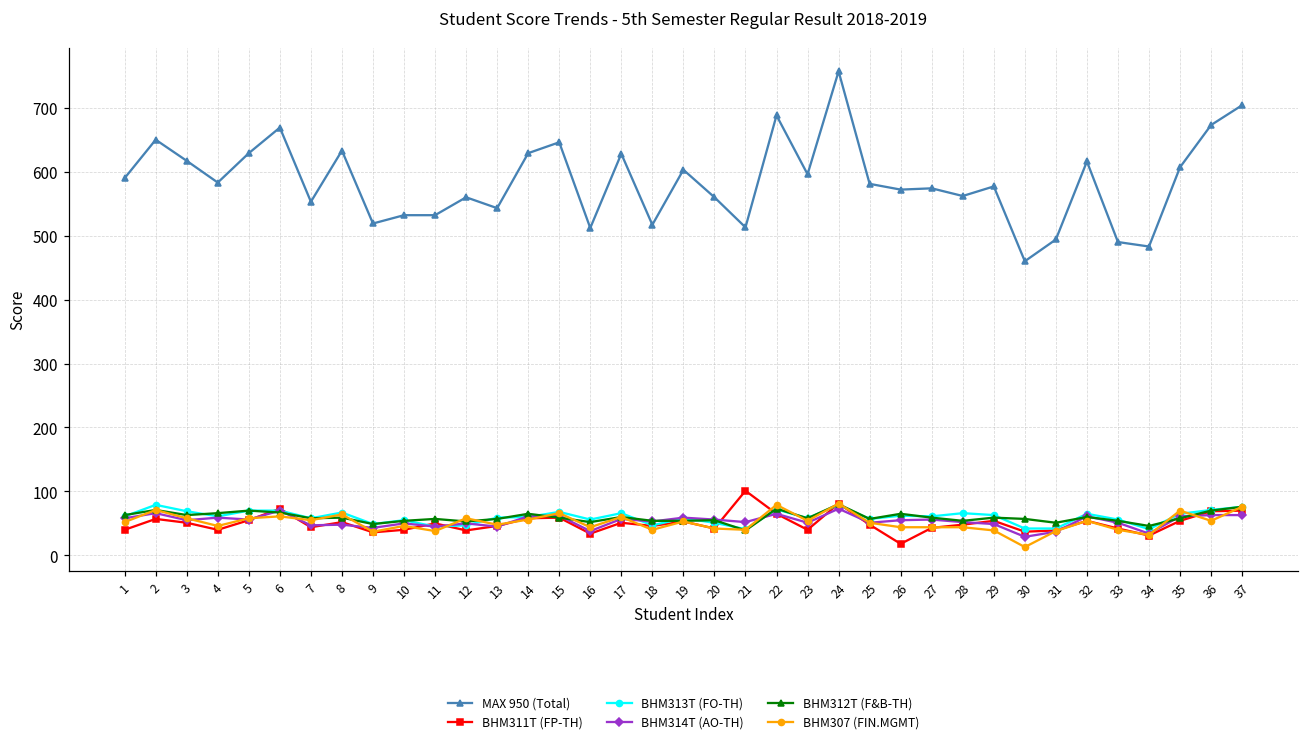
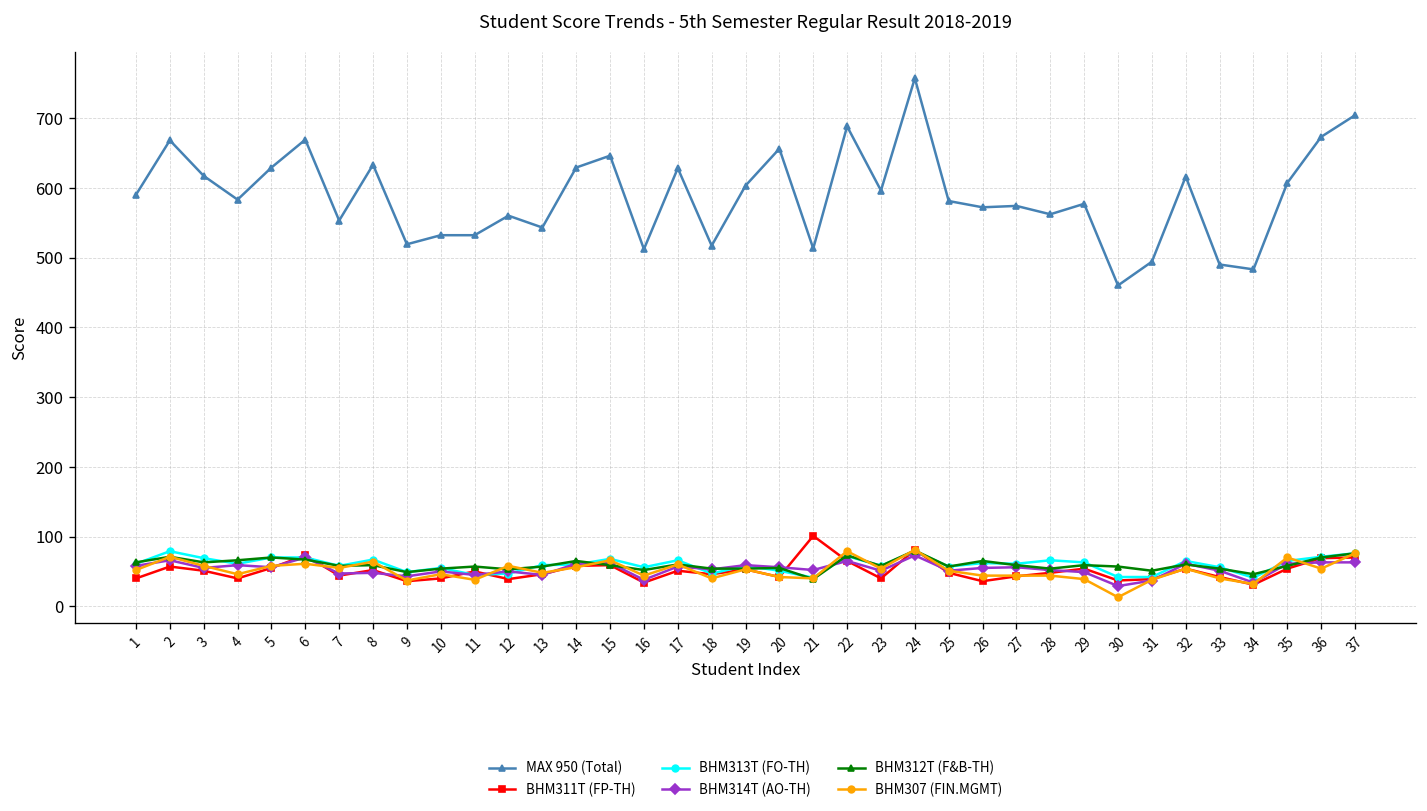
  {
    "MAX 950 (Total)": {
      "1": 590,
-     "2": 650,
+     "2": 670,
      "3": 620,
      "4": 580,
      "5": 630,
      "6": 670,
      "7": 550,
      "8": 630,
      "9": 520,
      "10": 530,
      "11": 530,
      "12": 560,
      "13": 540,
      "14": 630,
      "15": 650,
      "16": 510,
      "17": 630,
      "18": 520,
      "19": 600,
-     "20": 560,
+     "20": 660,
      "21": 510,
      "22": 690,
      "23": 600,
      "24": 760,
      "25": 580,
      "26": 570,
      "27": 570,
      "28": 560,
      "29": 580,
      "30": 460,
      "31": 490,
      "32": 620,
      "33": 490,
      "34": 480,
      "35": 610,
      "36": 670,
      "37": 700
    },
    "BHM311T (FP-TH)": {
      "1": 40,
      "2": 60,
      "4": 40,
      "10": 40,
      "11": 50,
      "12": 40,
      "17": 50,
      "21": 100,
      "23": 40,
-     "26": 20,
+     "26": 40,
      "29": 50,
      "30": 40,
      "37": 70
    },
    "BHM313T (FO-TH)": {
      "2": 80,
      "3": 70,
      "17": 70,
      "28": 70,
      "30": 40,
      "34": 40
    },
    "BHM314T (AO-TH)": {
      "2": 70,
      "9": 40,
      "21": 50,
      "24": 70,
      "26": 60,
      "29": 50,
      "30": 30,
      "36": 60,
      "37": 60
    },
    "BHM312T (F&B-TH)": {
      "3": 60,
      "4": 70,
      "8": 60,
      "11": 60,
      "30": 60,
      "31": 50,
      "34": 50
    },
    "BHM307 (FIN.MGMT)": {
      "1": 50,
      "4": 50,
      "6": 60,
      "11": 40,
      "12": 60,
      "16": 40,
      "18": 40,
      "22": 80,
      "26": 40,
      "29": 40,
      "30": 10,
      "35": 70,
      "36": 50
    }
  }
